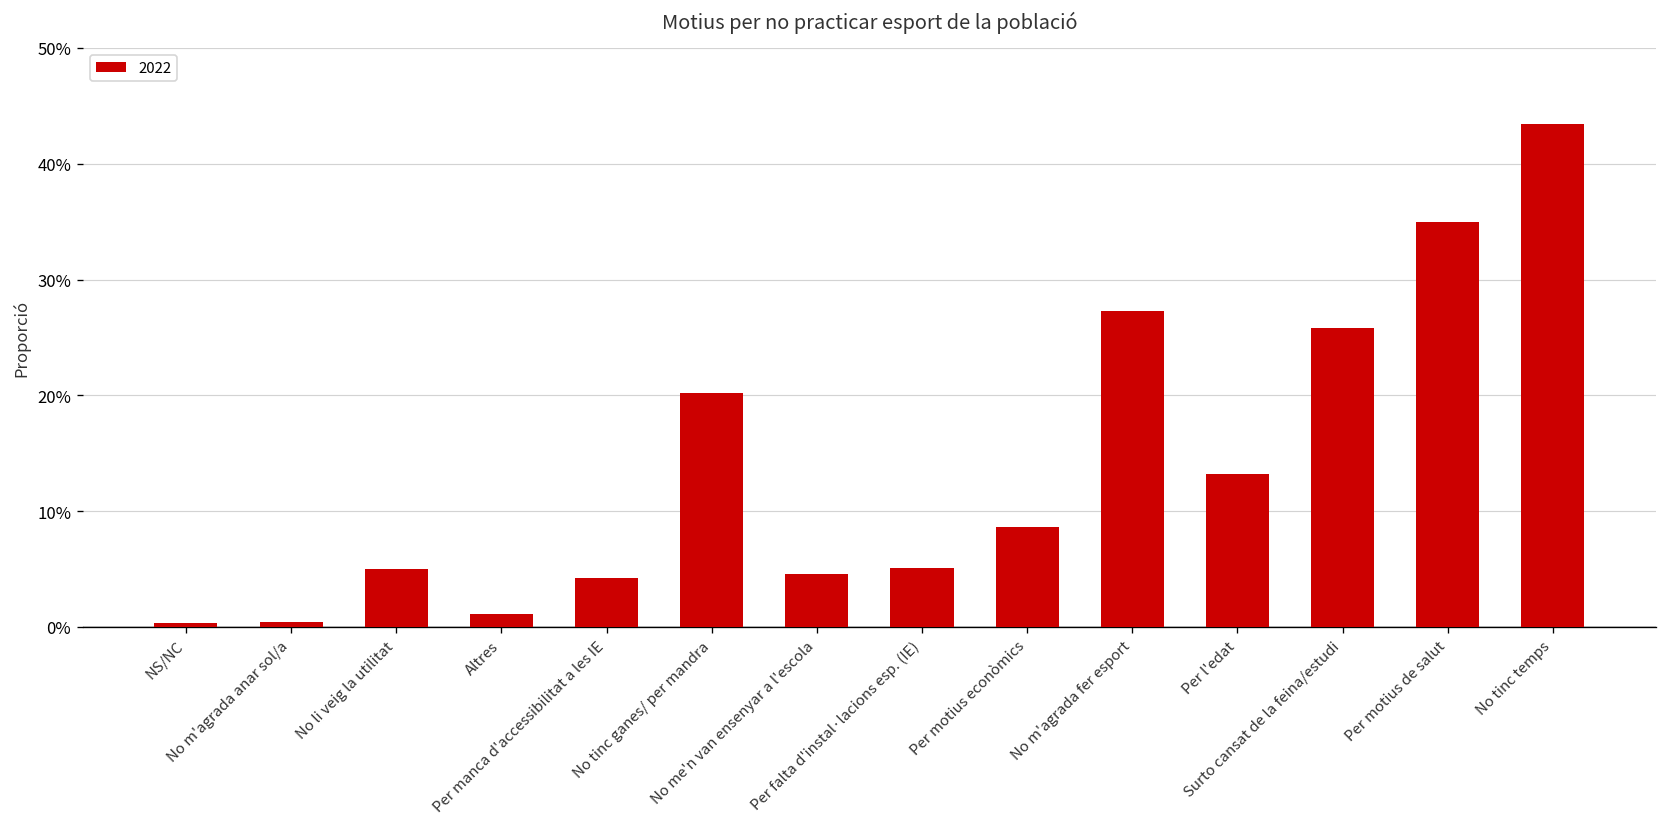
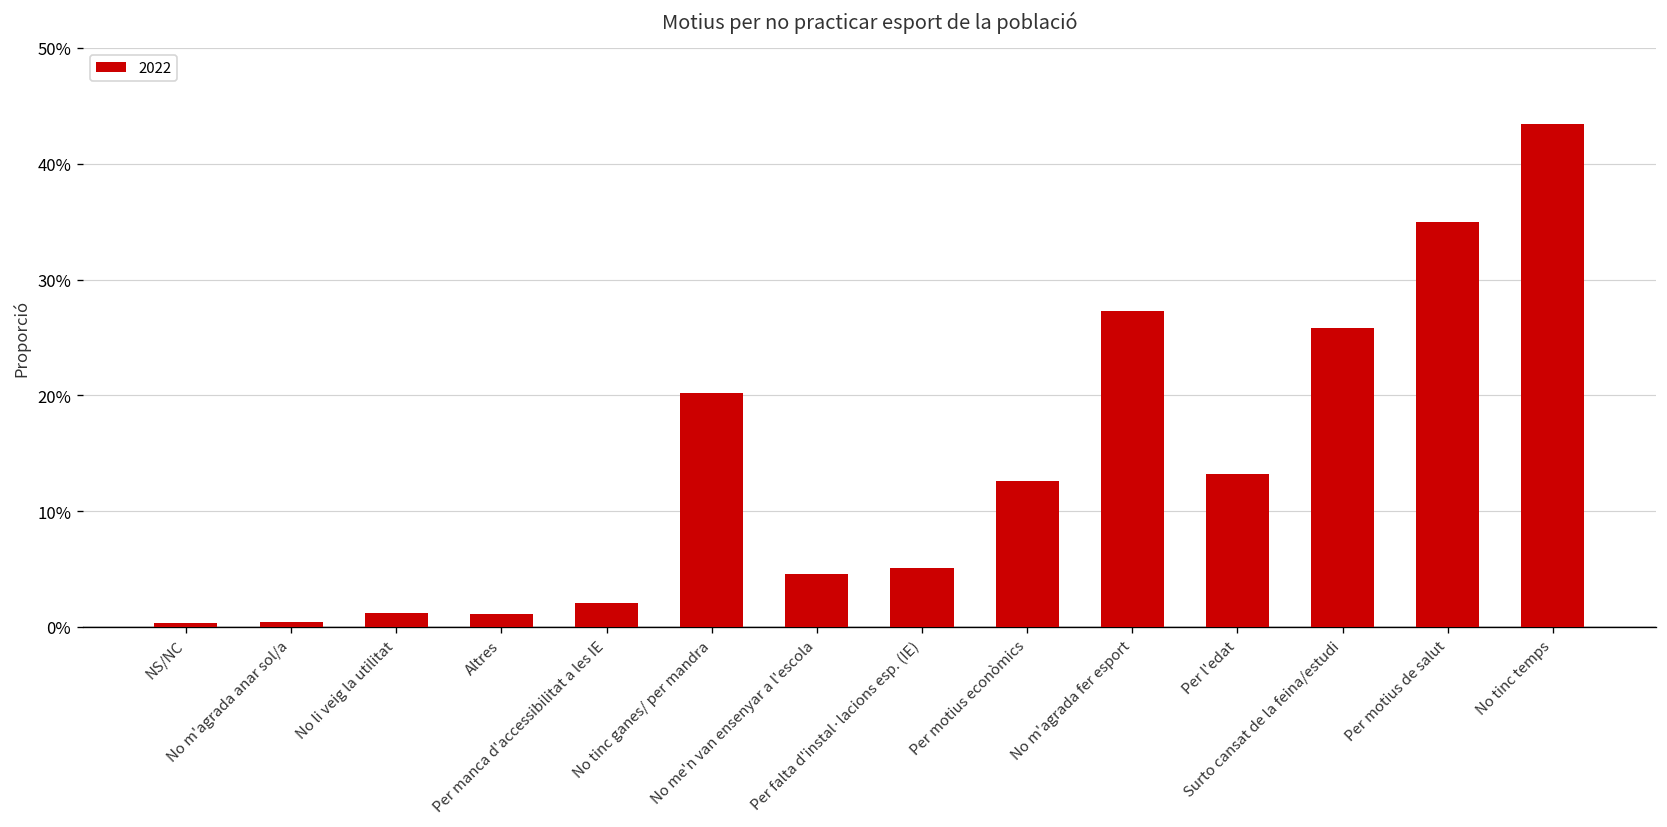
  {
    "NS/NC": "0%",
    "No m'agrada anar sol/a": "0%",
-   "No li veig la utilitat": "5%",
+   "No li veig la utilitat": "1%",
    "Altres": "1%",
-   "Per manca d'accessibilitat a les IE": "4%",
+   "Per manca d'accessibilitat a les IE": "2%",
    "No tinc ganes/ per mandra": "20%",
    "No me'n van ensenyar a l'escola": "5%",
    "Per falta d'instal·lacions esp. (IE)": "5%",
-   "Per motius econòmics": "9%",
+   "Per motius econòmics": "13%",
    "No m'agrada fer esport": "27%",
    "Per l'edat": "13%",
    "Surto cansat de la feina/estudi": "26%",
    "Per motius de salut": "35%",
    "No tinc temps": "43%"
  }
